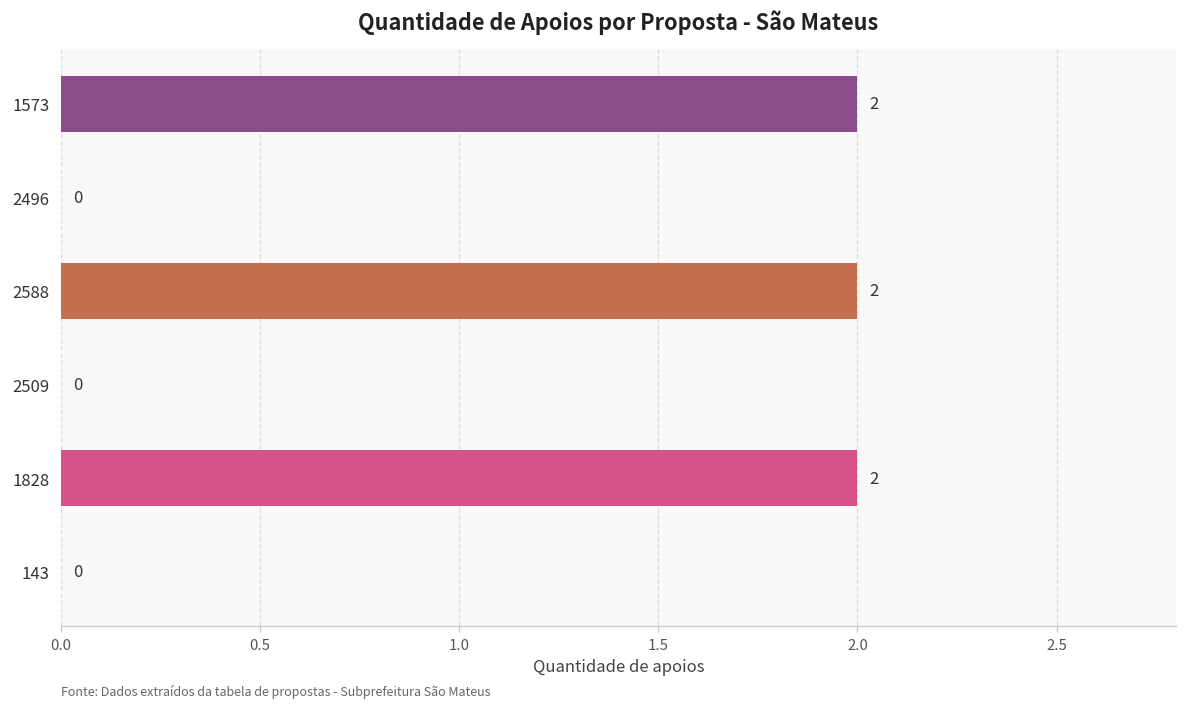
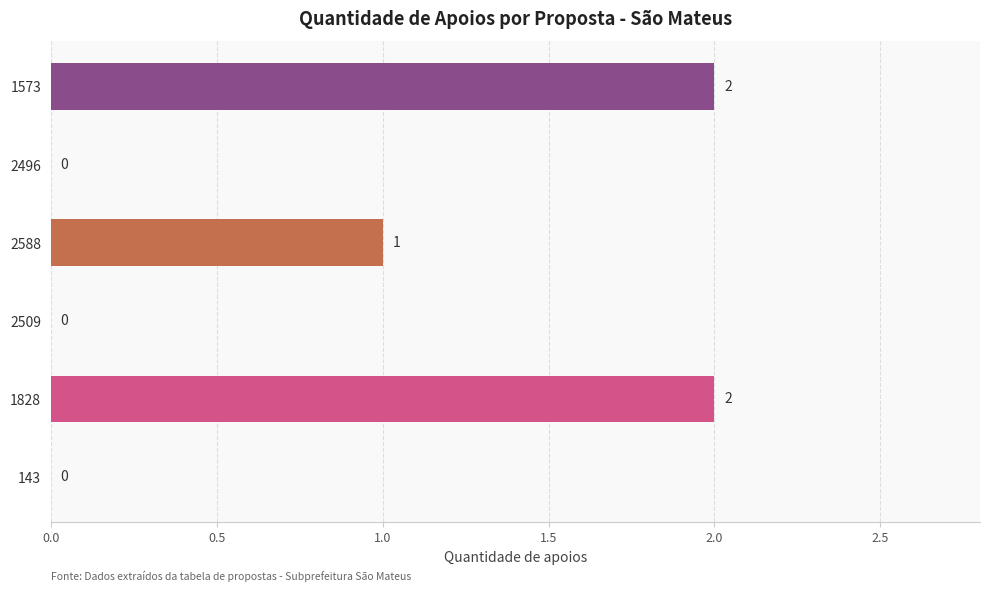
  {
    "1573": 2,
    "2496": 0,
-   "2588": 2,
+   "2588": 1,
    "2509": 0,
    "1828": 2,
    "143": 0
  }
